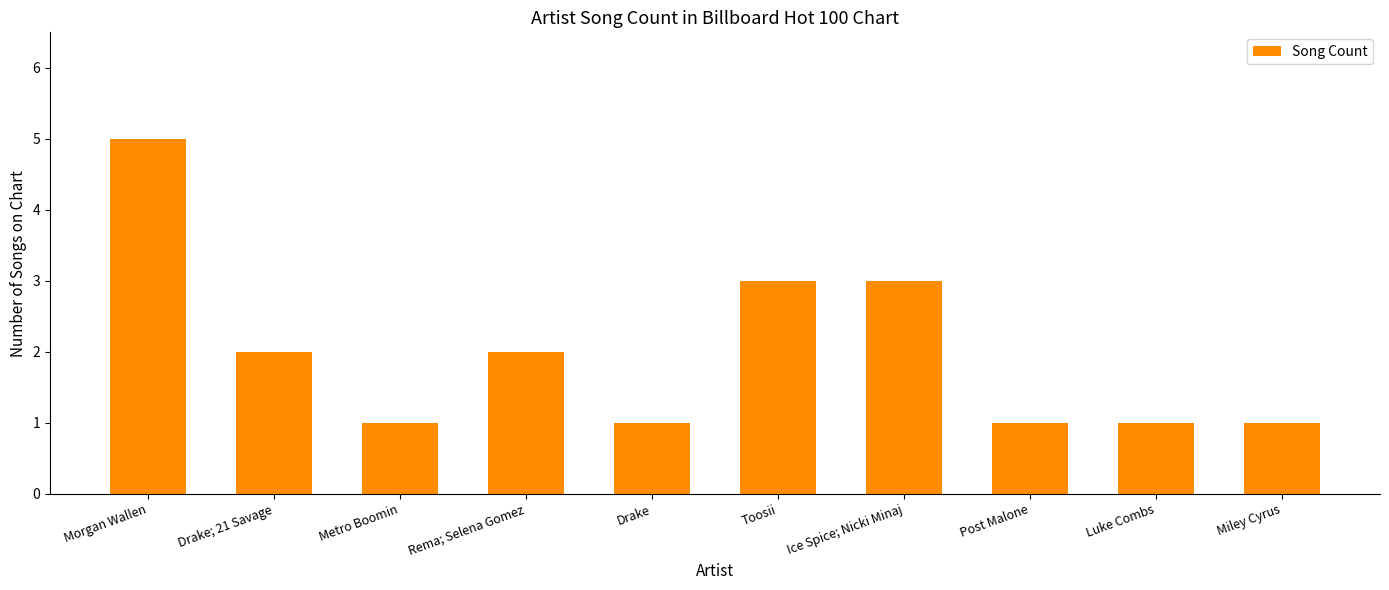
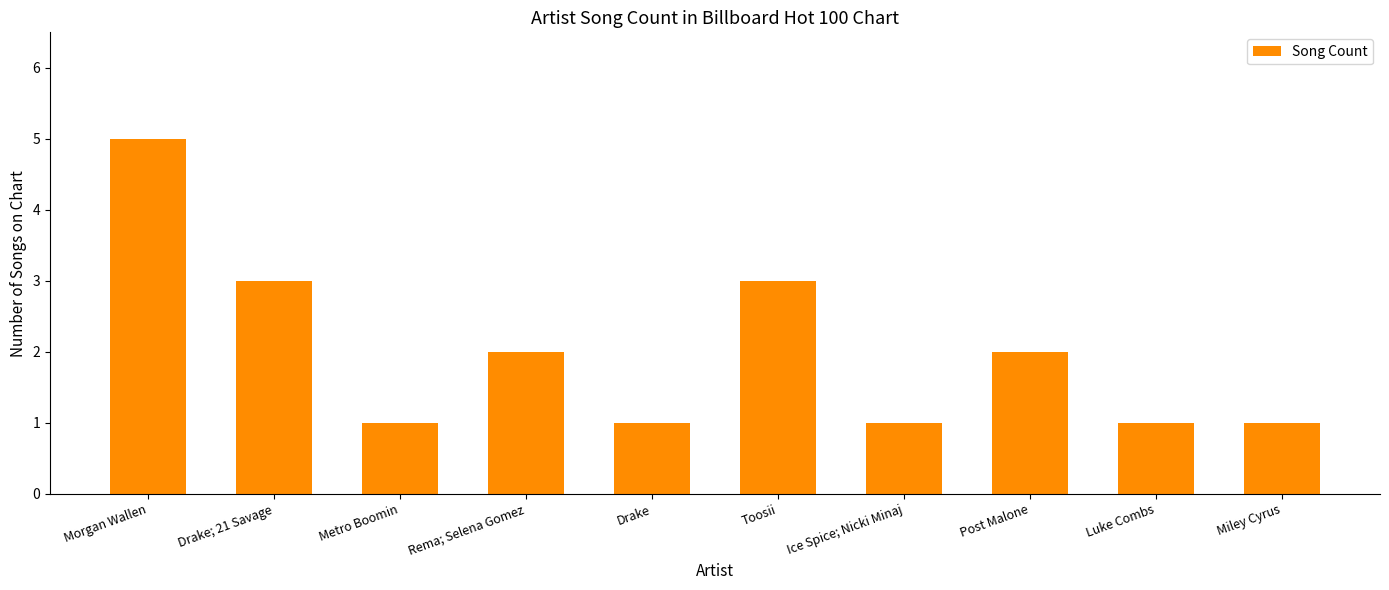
  {
    "Morgan Wallen": 5,
-   "Drake; 21 Savage": 2,
+   "Drake; 21 Savage": 3,
    "Metro Boomin": 1,
    "Rema; Selena Gomez": 2,
    "Drake": 1,
    "Toosii": 3,
-   "Ice Spice; Nicki Minaj": 3,
-   "Post Malone": 1,
+   "Ice Spice; Nicki Minaj": 1,
+   "Post Malone": 2,
    "Luke Combs": 1,
    "Miley Cyrus": 1
  }
